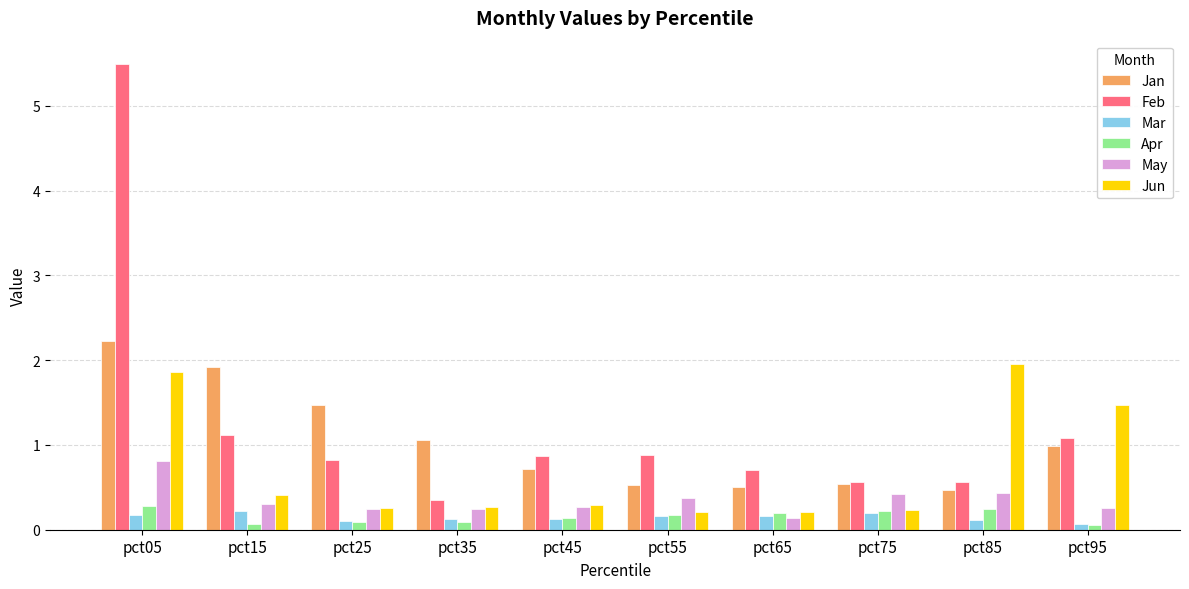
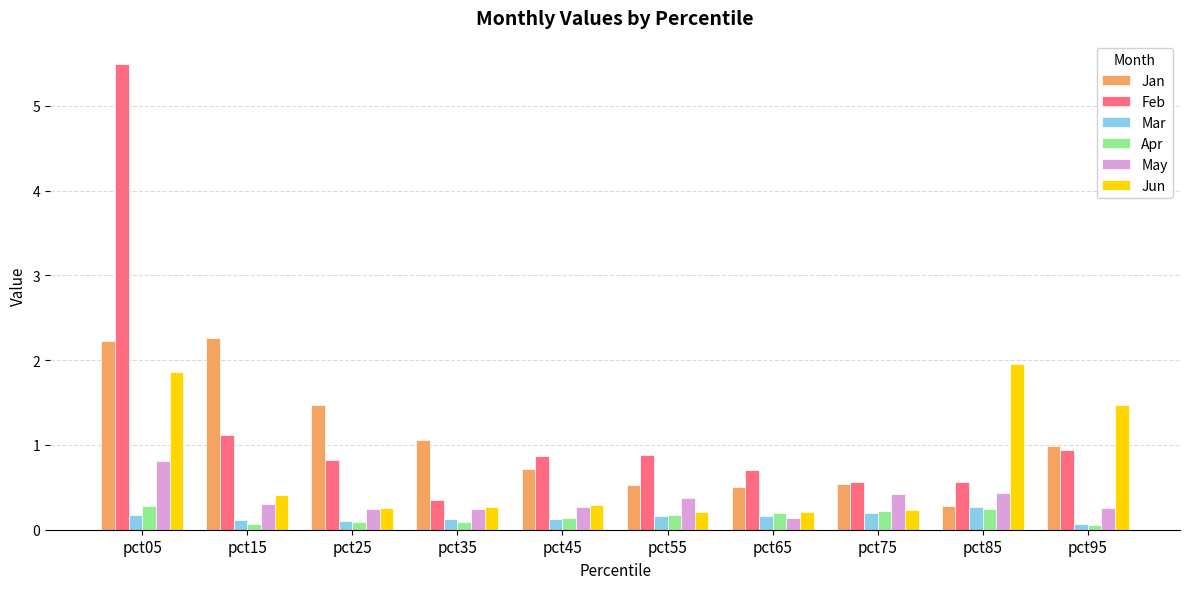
  {
    "Jan": {
      "pct05": 2.2,
-     "pct15": 1.9,
+     "pct15": 2.3,
      "pct25": 1.5,
      "pct35": 1.1,
      "pct45": 0.7,
      "pct55": 0.5,
      "pct65": 0.5,
      "pct75": 0.5,
-     "pct85": 0.5,
+     "pct85": 0.3,
      "pct95": 1.0
    },
    "Feb": {
      "pct05": 5.5,
      "pct15": 1.1,
      "pct25": 0.8,
      "pct35": 0.3,
      "pct45": 0.9,
      "pct55": 0.9,
      "pct65": 0.7,
      "pct75": 0.6,
      "pct85": 0.6,
-     "pct95": 1.1
+     "pct95": 0.9
    },
    "Mar": {
      "pct05": 0.2,
-     "pct15": 0.2,
+     "pct15": 0.1,
      "pct25": 0.1,
      "pct35": 0.1,
      "pct45": 0.1,
      "pct55": 0.2,
      "pct65": 0.2,
      "pct75": 0.2,
-     "pct85": 0.1,
+     "pct85": 0.3,
      "pct95": 0.1
    },
    "Apr": {
      "pct05": 0.3,
      "pct15": 0.1,
      "pct25": 0.1,
      "pct35": 0.1,
      "pct45": 0.1,
      "pct55": 0.2,
      "pct65": 0.2,
      "pct75": 0.2,
      "pct85": 0.2,
      "pct95": 0.1
    },
    "May": {
      "pct05": 0.8,
      "pct15": 0.3,
      "pct25": 0.2,
      "pct35": 0.2,
      "pct45": 0.3,
      "pct55": 0.4,
      "pct65": 0.1,
      "pct75": 0.4,
      "pct85": 0.4,
      "pct95": 0.3
    },
    "Jun": {
      "pct05": 1.9,
      "pct15": 0.4,
      "pct25": 0.3,
      "pct35": 0.3,
      "pct45": 0.3,
      "pct55": 0.2,
      "pct65": 0.2,
      "pct75": 0.2,
      "pct85": 2.0,
      "pct95": 1.5
    }
  }
